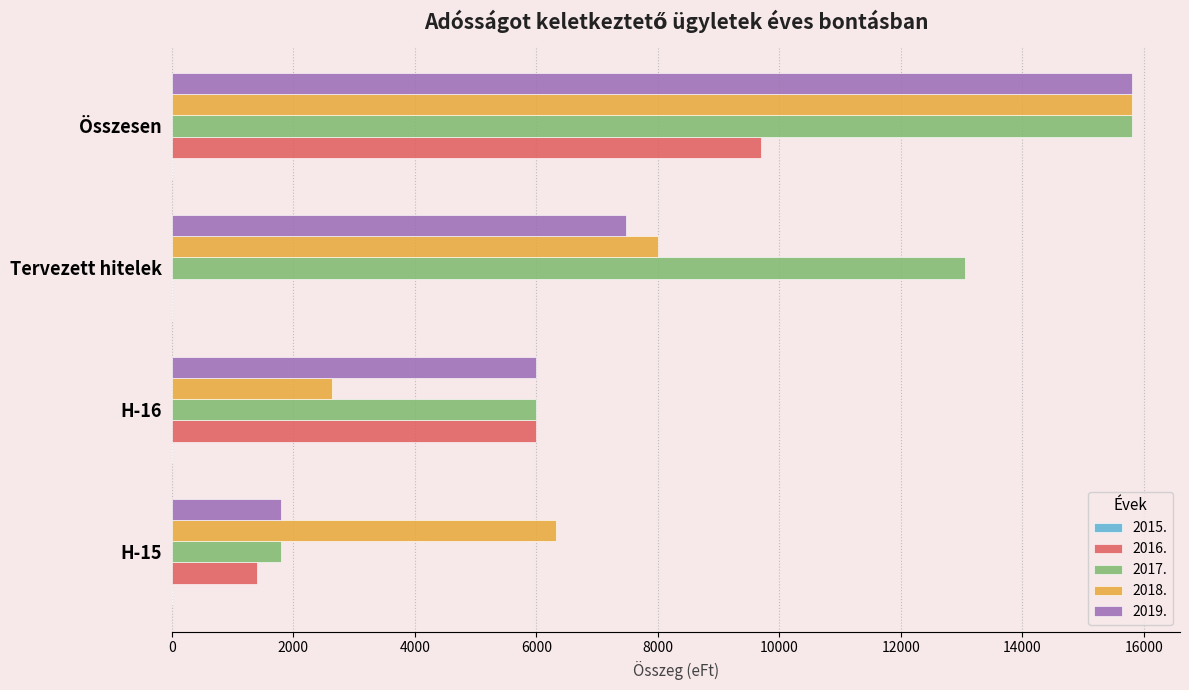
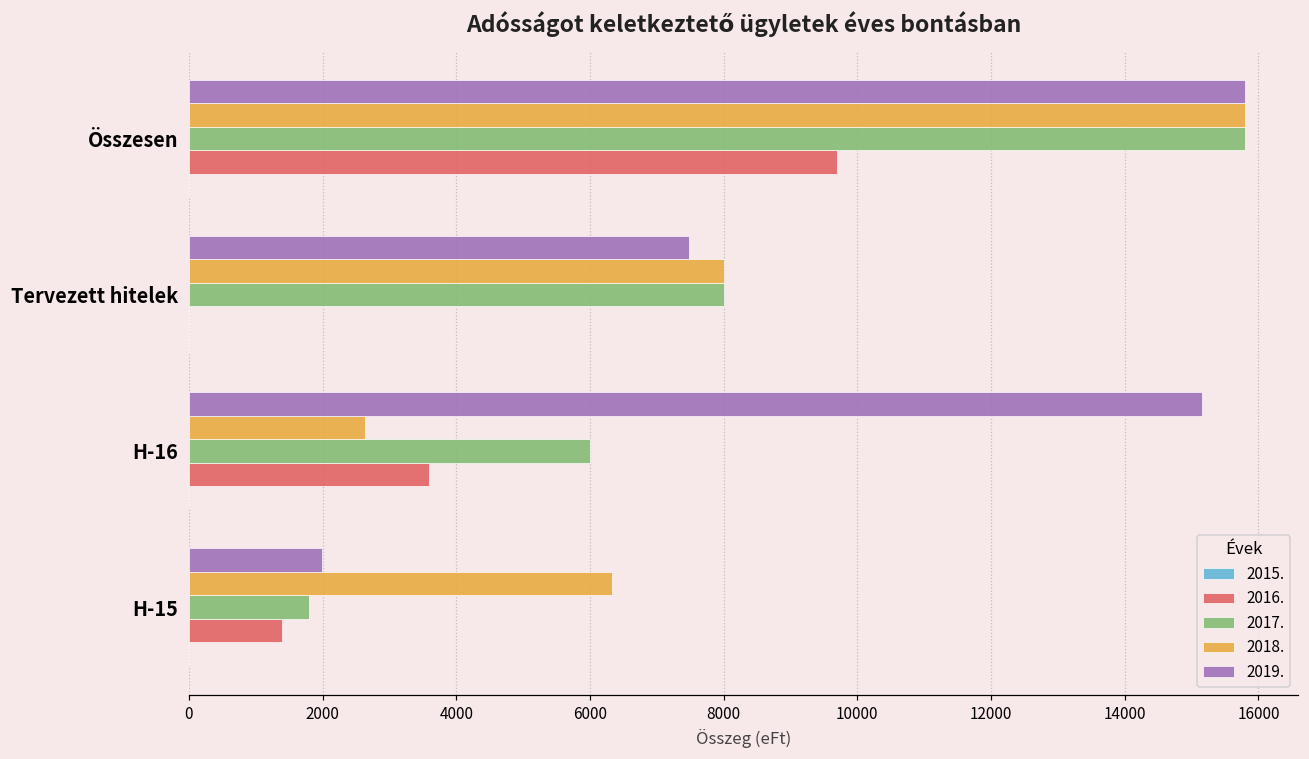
  {
    "2015.": {
      "Összesen": 0,
      "Tervezett hitelek": 0,
      "H-16": 0,
      "H-15": 0
    },
    "2016.": {
      "Összesen": 9700,
      "Tervezett hitelek": 0,
-     "H-16": 6000,
+     "H-16": 3600,
      "H-15": 1400
    },
    "2017.": {
      "Összesen": 15800,
-     "Tervezett hitelek": 13100,
+     "Tervezett hitelek": 8000,
      "H-16": 6000,
      "H-15": 1800
    },
    "2018.": {
      "Összesen": 15800,
      "Tervezett hitelek": 8000,
      "H-16": 2600,
      "H-15": 6300
    },
    "2019.": {
      "Összesen": 15800,
      "Tervezett hitelek": 7500,
-     "H-16": 6000,
-     "H-15": 1800
+     "H-16": 15200,
+     "H-15": 2000
    }
  }
